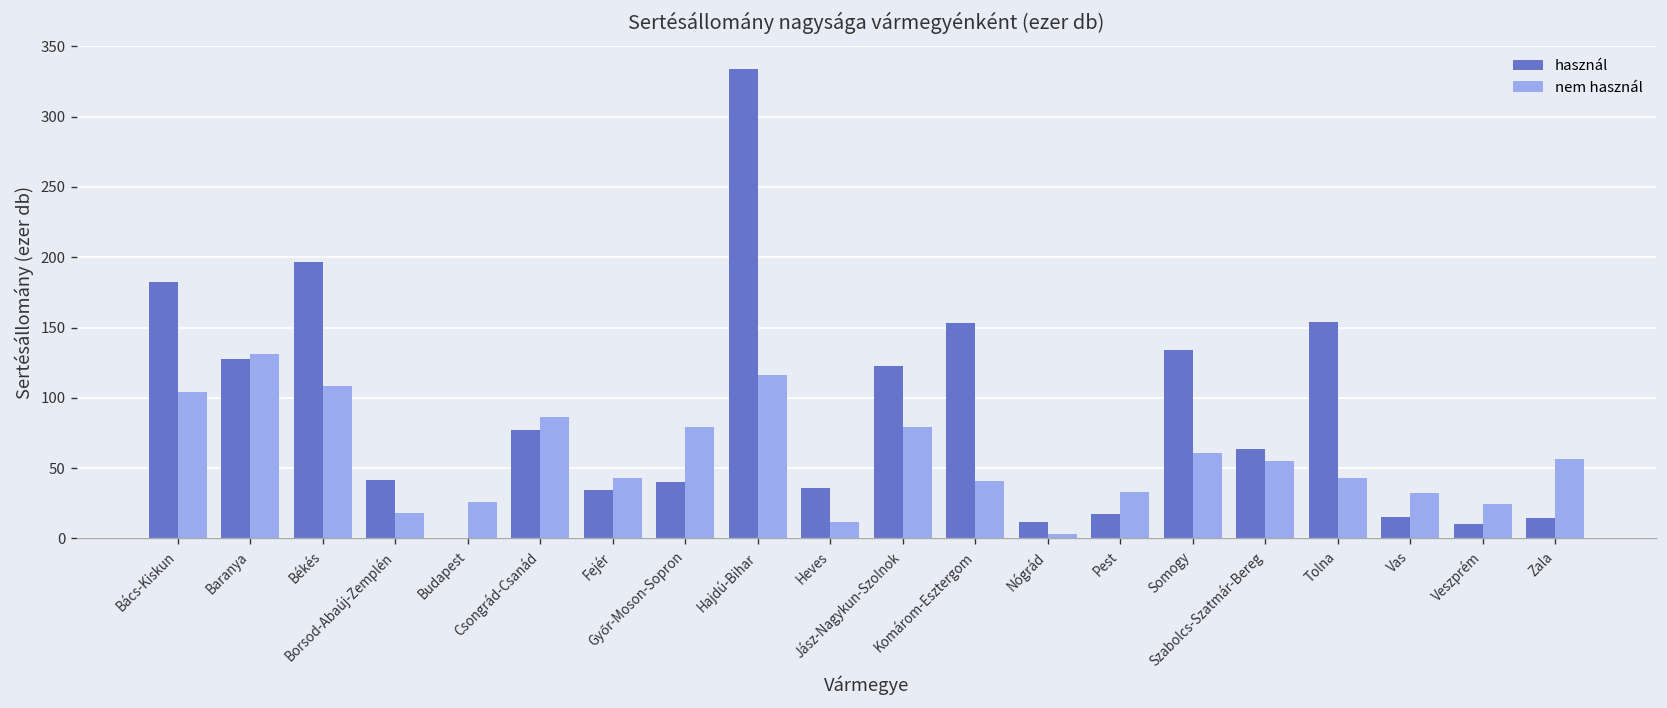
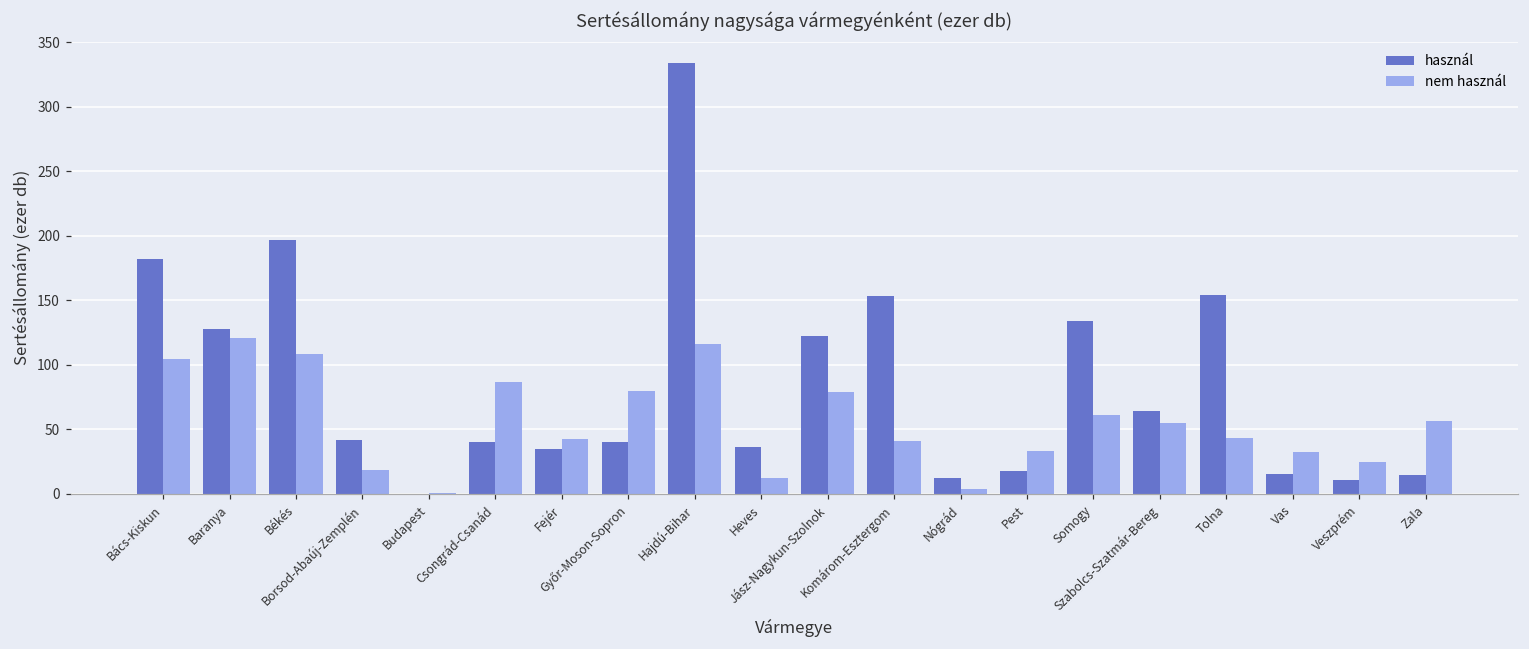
  {
    "használ": {
      "Bács-Kiskun": 182,
      "Baranya": 128,
      "Békés": 197,
      "Borsod-Abaúj-Zemplén": 42,
      "Budapest": 0,
-     "Csongrád-Csanád": 77,
+     "Csongrád-Csanád": 40,
      "Fejér": 35,
      "Győr-Moson-Sopron": 40,
      "Hajdú-Bihar": 334,
      "Heves": 36,
      "Jász-Nagykun-Szolnok": 122,
      "Komárom-Esztergom": 153,
      "Nógrád": 12,
      "Pest": 17,
      "Somogy": 134,
      "Szabolcs-Szatmár-Bereg": 64,
      "Tolna": 154,
      "Vas": 15,
      "Veszprém": 11,
      "Zala": 15
    },
    "nem használ": {
      "Bács-Kiskun": 104,
-     "Baranya": 131,
+     "Baranya": 121,
      "Békés": 108,
      "Borsod-Abaúj-Zemplén": 18,
-     "Budapest": 26,
+     "Budapest": 0,
      "Csongrád-Csanád": 86,
      "Fejér": 43,
      "Győr-Moson-Sopron": 79,
      "Hajdú-Bihar": 116,
      "Heves": 12,
      "Jász-Nagykun-Szolnok": 79,
      "Komárom-Esztergom": 41,
      "Nógrád": 3,
      "Pest": 33,
      "Somogy": 61,
      "Szabolcs-Szatmár-Bereg": 55,
      "Tolna": 43,
      "Vas": 33,
      "Veszprém": 24,
      "Zala": 56
    }
  }
